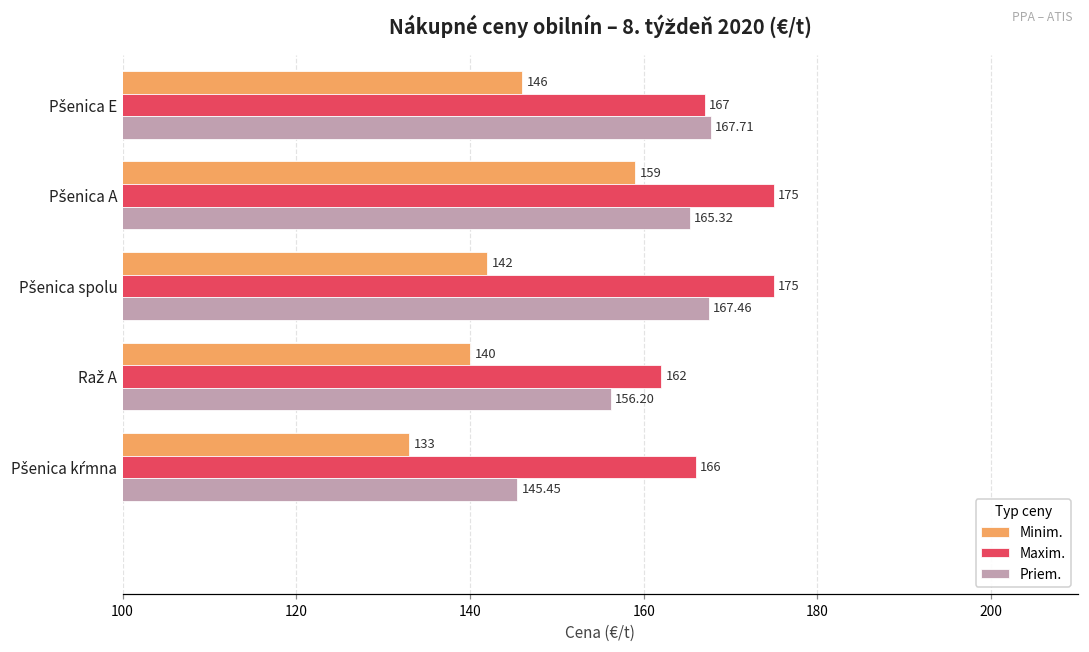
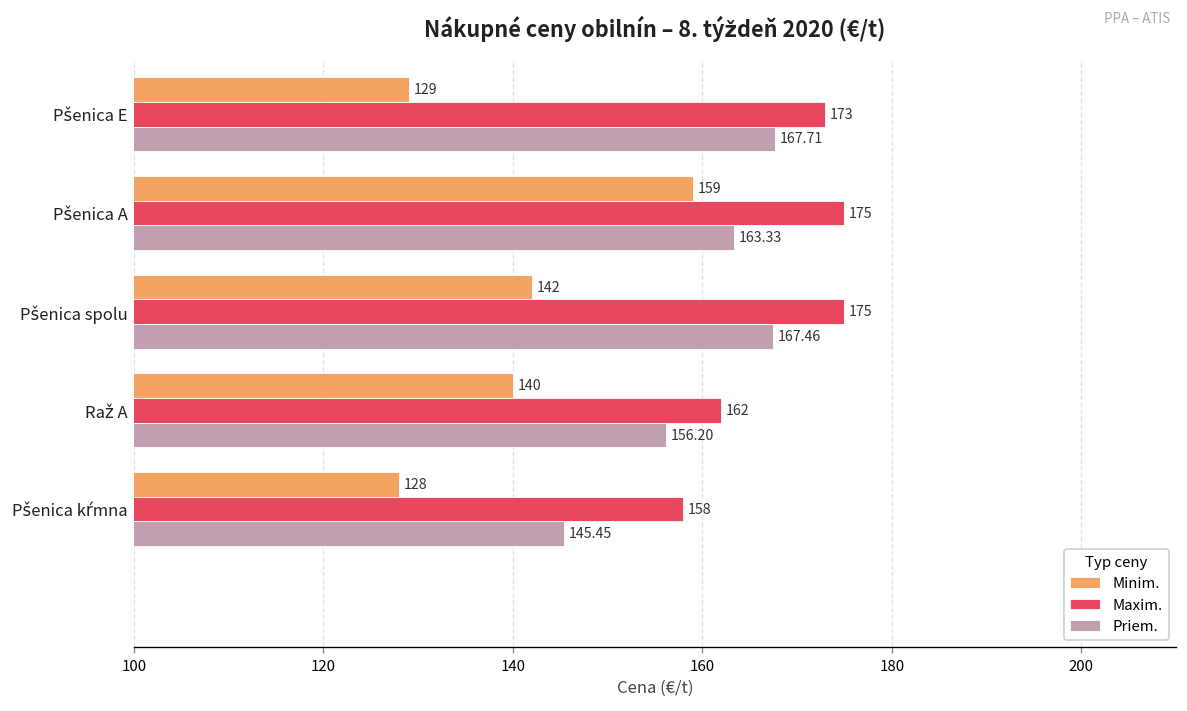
  {
    "Minim.": {
-     "Pšenica E": 146,
+     "Pšenica E": 129,
      "Pšenica A": 159,
      "Pšenica spolu": 142,
      "Raž A": 140,
-     "Pšenica kŕmna": 133
+     "Pšenica kŕmna": 128
    },
    "Maxim.": {
-     "Pšenica E": 167,
+     "Pšenica E": 173,
      "Pšenica A": 175,
      "Pšenica spolu": 175,
      "Raž A": 162,
-     "Pšenica kŕmna": 166
+     "Pšenica kŕmna": 158
    },
    "Priem.": {
      "Pšenica E": 167.71,
-     "Pšenica A": 165.32,
+     "Pšenica A": 163.33,
      "Pšenica spolu": 167.46,
      "Raž A": 156.20,
      "Pšenica kŕmna": 145.45
    }
  }
